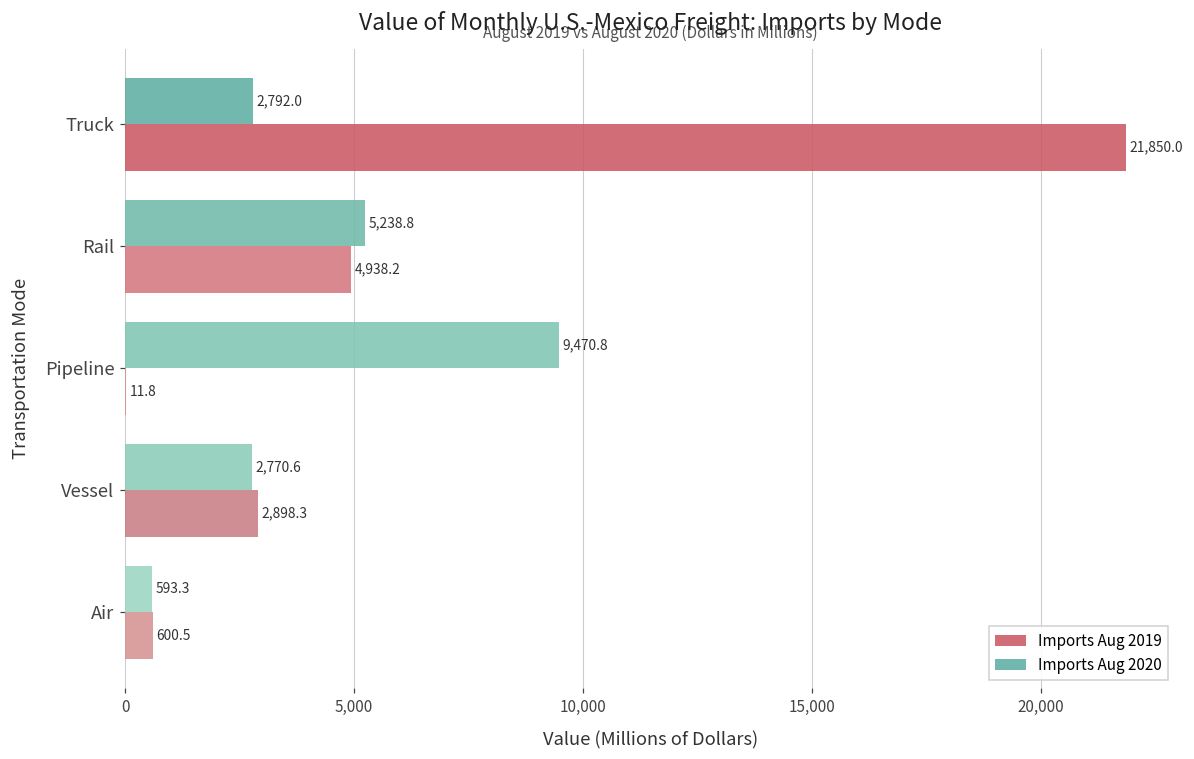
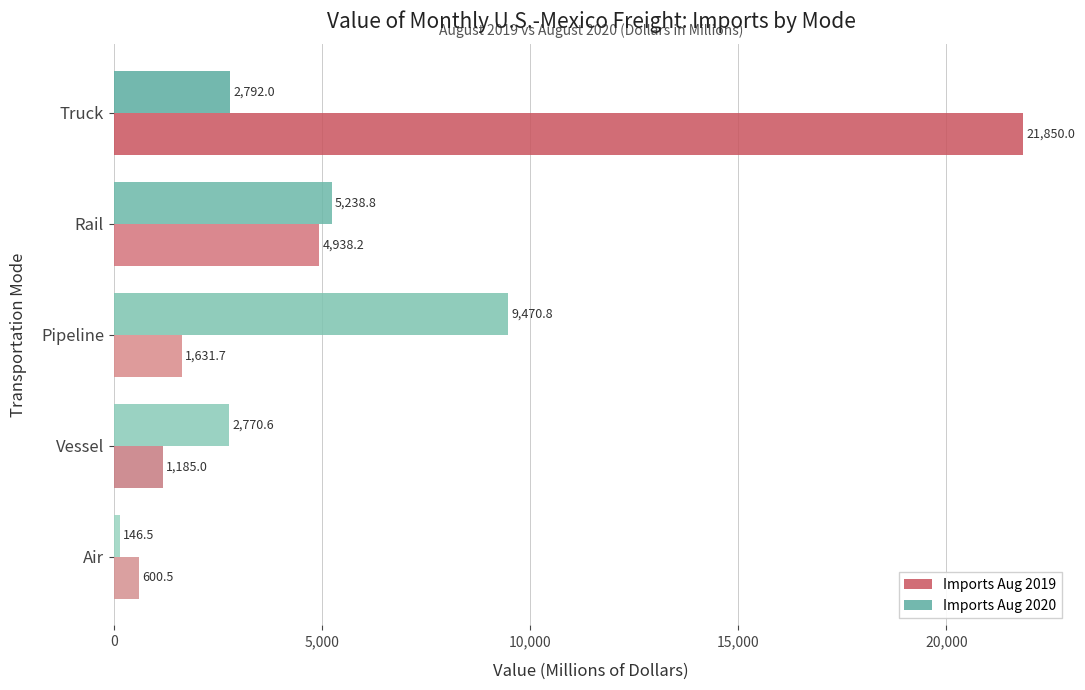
  {
    "Imports Aug 2019": {
      "Truck": "21,850.0",
      "Rail": "4,938.2",
-     "Pipeline": "11.8",
-     "Vessel": "2,898.3",
+     "Pipeline": "1,631.7",
+     "Vessel": "1,185.0",
      "Air": "600.5"
    },
    "Imports Aug 2020": {
      "Truck": "2,792.0",
      "Rail": "5,238.8",
      "Pipeline": "9,470.8",
      "Vessel": "2,770.6",
-     "Air": "593.3"
+     "Air": "146.5"
    }
  }
